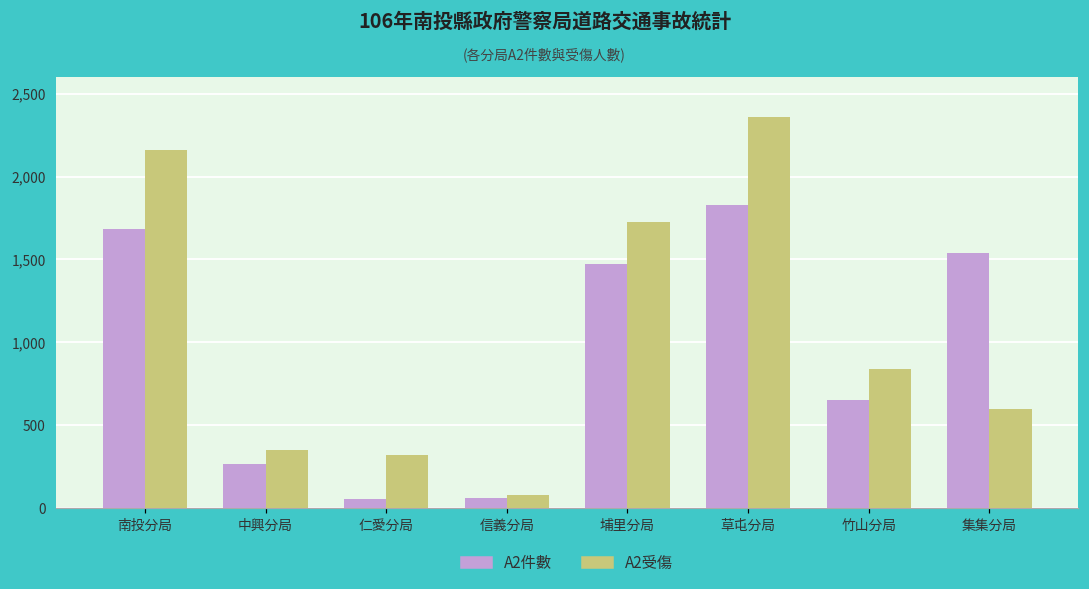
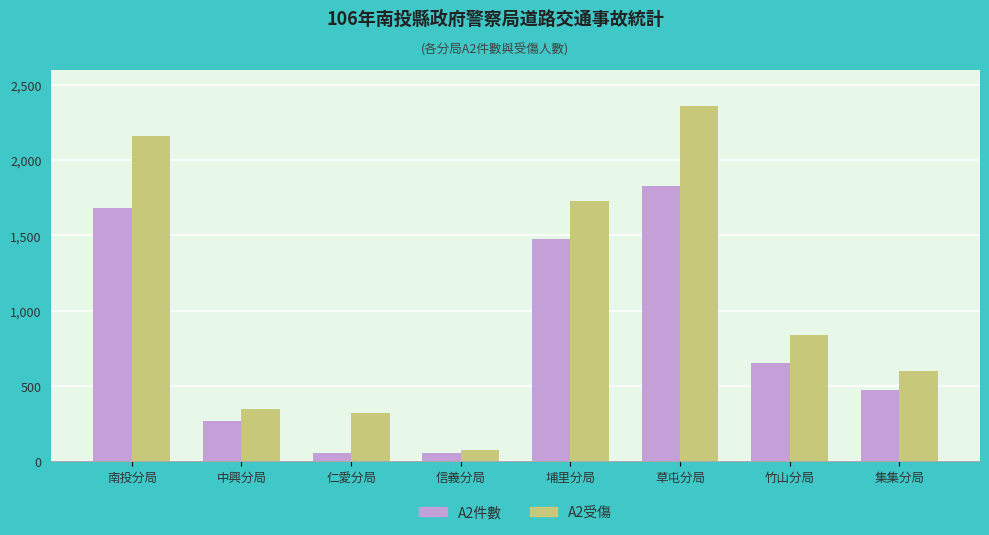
  {
    "A2件數": {
      "南投分局": "1,680",
      "中興分局": "270",
      "仁愛分局": "60",
      "信義分局": "60",
      "埔里分局": "1,470",
      "草屯分局": "1,830",
      "竹山分局": "650",
-     "集集分局": "1,540"
+     "集集分局": "480"
    },
    "A2受傷": {
      "南投分局": "2,160",
      "中興分局": "350",
      "仁愛分局": "320",
      "信義分局": "80",
      "埔里分局": "1,730",
      "草屯分局": "2,360",
      "竹山分局": "840",
      "集集分局": "600"
    }
  }
